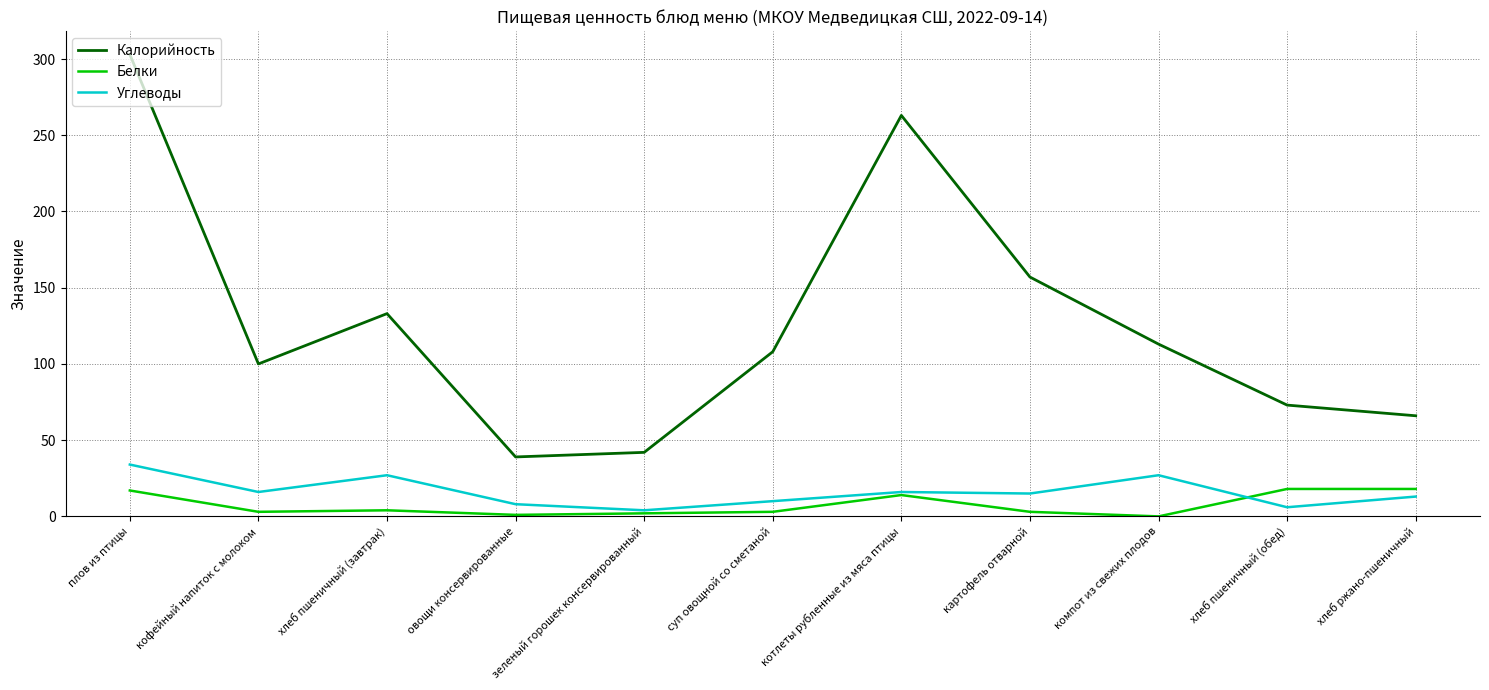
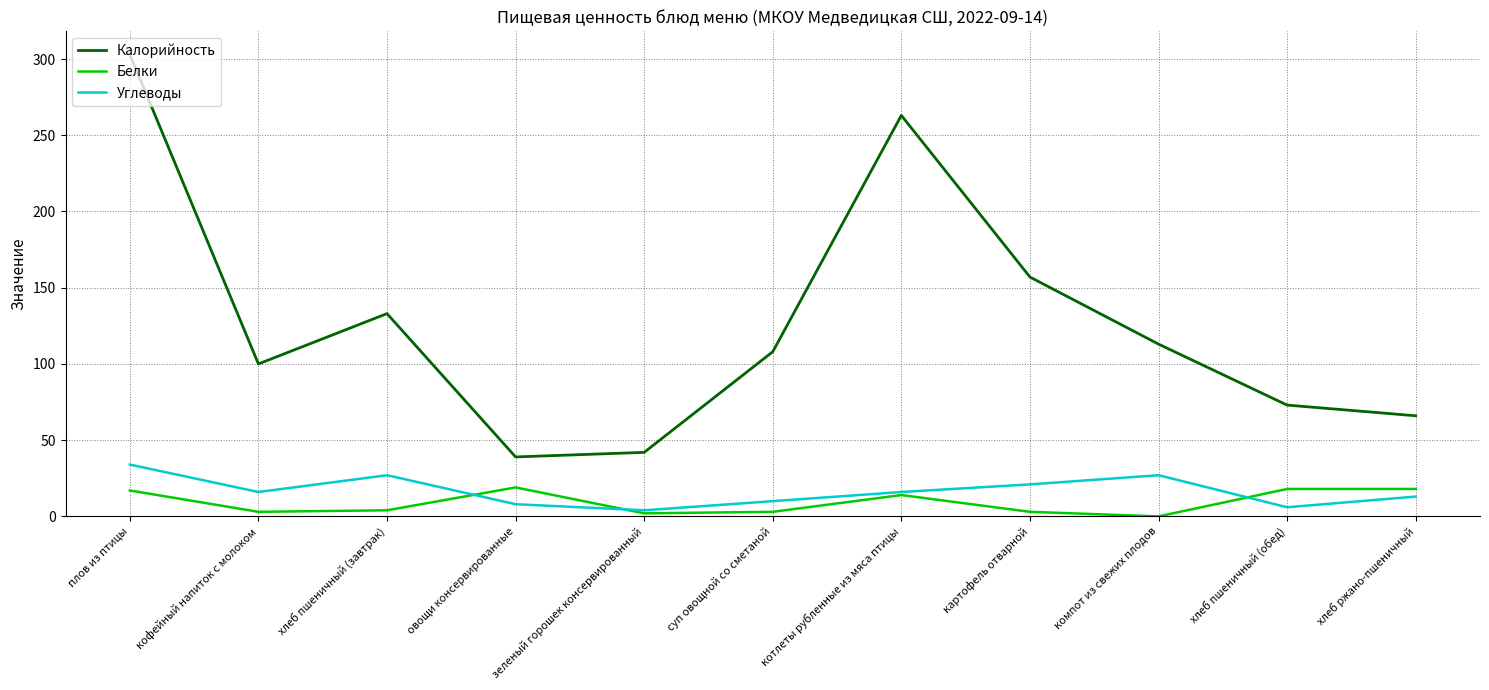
  {
    "Калорийность": {
      "кофейный напиток с молоком": 100,
      "хлеб пшеничный (завтрак)": 133,
      "овощи консервированные": 39,
      "зеленый горошек консервированный": 42,
      "суп овощной со сметаной": 108,
      "котлеты рубленные из мяса птицы": 263,
      "картофель отварной": 157,
      "компот из свежих плодов": 113,
      "хлеб пшеничный (обед)": 73,
      "хлеб ржано-пшеничный": 66
    },
    "Белки": {
      "плов из птицы": 17,
      "кофейный напиток с молоком": 3,
      "хлеб пшеничный (завтрак)": 4,
-     "овощи консервированные": 1,
+     "овощи консервированные": 19,
      "зеленый горошек консервированный": 2,
      "суп овощной со сметаной": 3,
      "котлеты рубленные из мяса птицы": 14,
      "картофель отварной": 3,
      "компот из свежих плодов": 0,
      "хлеб пшеничный (обед)": 18,
      "хлеб ржано-пшеничный": 18
    },
    "Углеводы": {
      "плов из птицы": 34,
      "кофейный напиток с молоком": 16,
      "хлеб пшеничный (завтрак)": 27,
      "овощи консервированные": 8,
      "зеленый горошек консервированный": 4,
      "суп овощной со сметаной": 10,
      "котлеты рубленные из мяса птицы": 16,
-     "картофель отварной": 15,
+     "картофель отварной": 21,
      "компот из свежих плодов": 27,
      "хлеб пшеничный (обед)": 6,
      "хлеб ржано-пшеничный": 13
    }
  }
